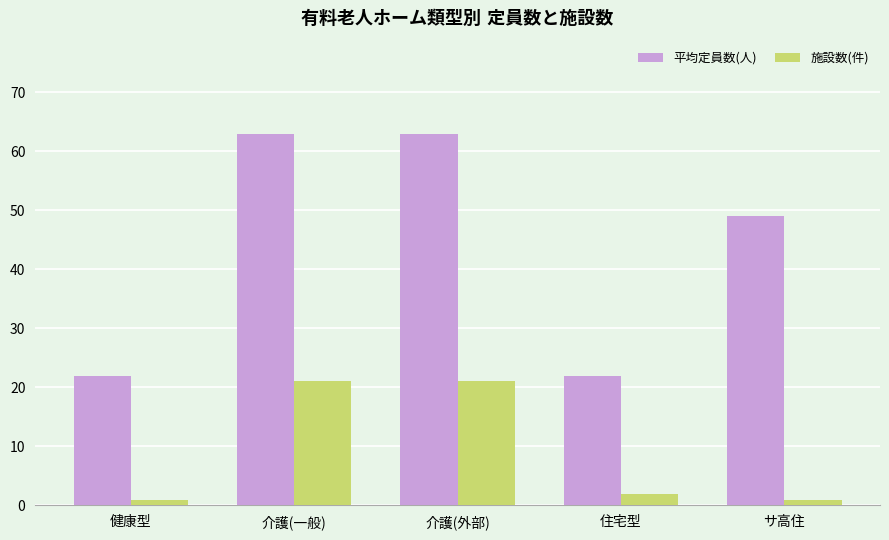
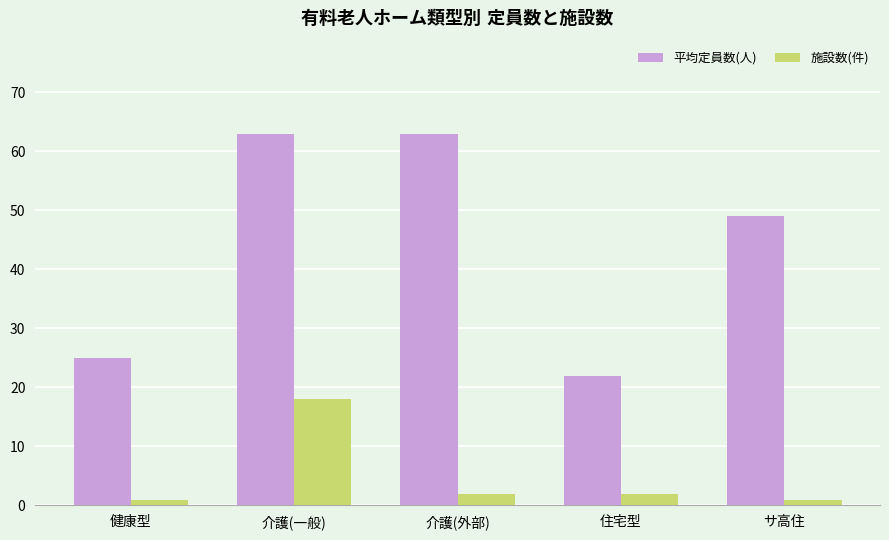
  {
    "平均定員数(人)": {
-     "健康型": 22,
+     "健康型": 25,
      "介護(一般)": 63,
      "介護(外部)": 63,
      "住宅型": 22,
      "サ高住": 49
    },
    "施設数(件)": {
      "健康型": 1,
-     "介護(一般)": 21,
-     "介護(外部)": 21,
+     "介護(一般)": 18,
+     "介護(外部)": 2,
      "住宅型": 2,
      "サ高住": 1
    }
  }
